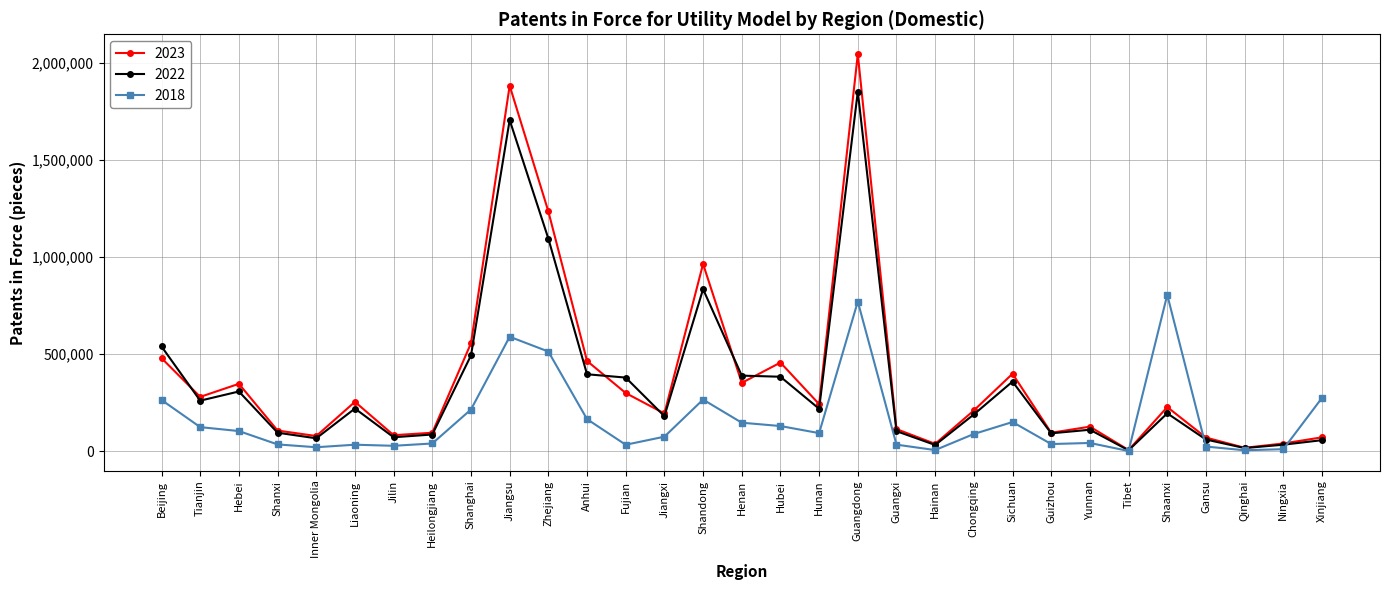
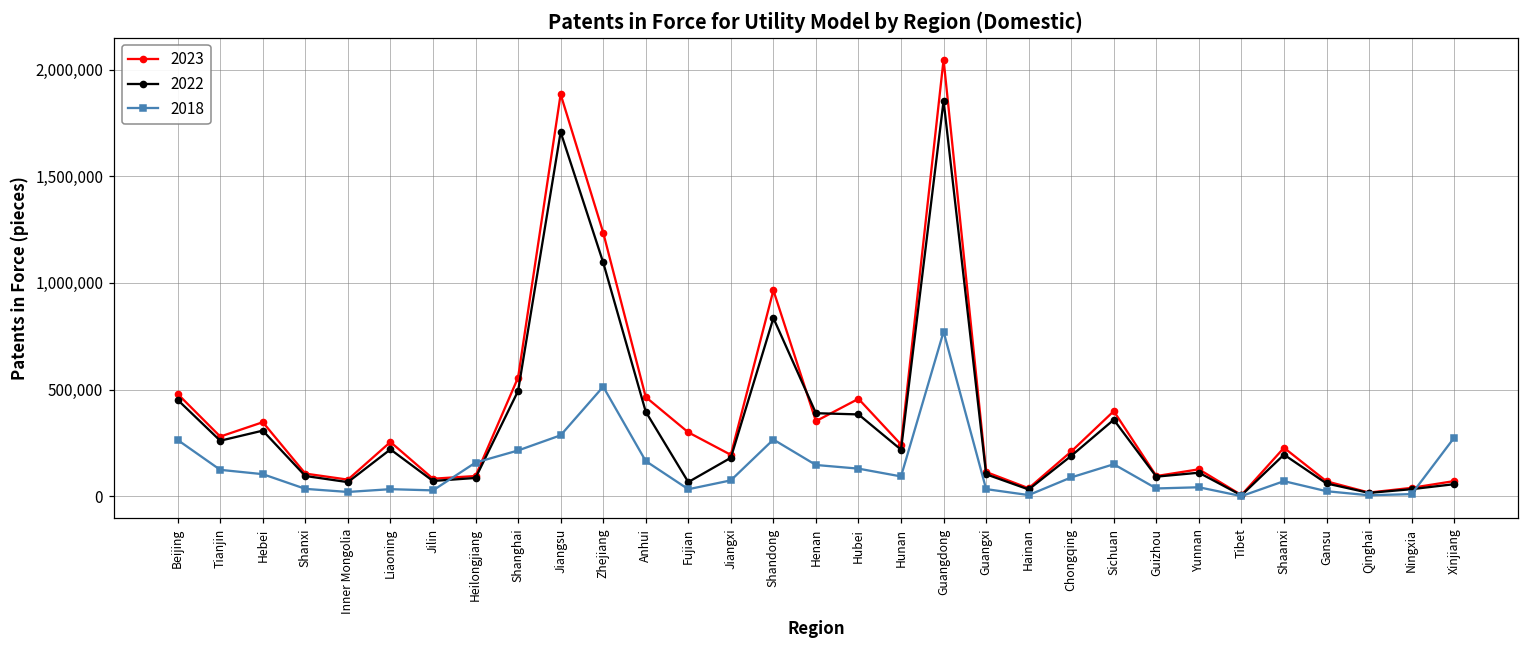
  {
    "2023": {
      "Beijing": "480,000",
      "Tianjin": "280,000",
      "Hebei": "350,000",
      "Liaoning": "250,000",
      "Shanghai": "560,000",
      "Jiangsu": "1,880,000",
      "Zhejiang": "1,240,000",
      "Anhui": "470,000",
      "Fujian": "300,000",
      "Jiangxi": "190,000",
      "Shandong": "970,000",
      "Henan": "350,000",
      "Hubei": "460,000",
      "Hunan": "240,000",
      "Guangdong": "2,050,000",
      "Chongqing": "210,000",
      "Sichuan": "400,000",
      "Yunnan": "130,000",
      "Shaanxi": "230,000",
      "Xinjiang": "70,000"
    },
    "2022": {
-     "Beijing": "540,000",
+     "Beijing": "450,000",
      "Tianjin": "260,000",
      "Hebei": "310,000",
      "Liaoning": "220,000",
      "Shanghai": "490,000",
      "Jiangsu": "1,710,000",
      "Zhejiang": "1,100,000",
      "Anhui": "400,000",
-     "Fujian": "380,000",
+     "Fujian": "70,000",
      "Jiangxi": "180,000",
      "Shandong": "840,000",
      "Henan": "390,000",
      "Hubei": "380,000",
      "Hunan": "220,000",
      "Guangdong": "1,850,000",
      "Chongqing": "190,000",
      "Sichuan": "360,000",
      "Yunnan": "110,000",
      "Shaanxi": "200,000",
      "Xinjiang": "60,000"
    },
    "2018": {
      "Beijing": "260,000",
      "Tianjin": "120,000",
      "Hebei": "100,000",
      "Shanxi": "30,000",
      "Inner Mongolia": "20,000",
      "Liaoning": "30,000",
      "Jilin": "30,000",
-     "Heilongjiang": "40,000",
+     "Heilongjiang": "160,000",
      "Shanghai": "210,000",
-     "Jiangsu": "590,000",
+     "Jiangsu": "290,000",
      "Zhejiang": "510,000",
      "Anhui": "170,000",
      "Fujian": "30,000",
      "Jiangxi": "70,000",
      "Shandong": "270,000",
      "Henan": "150,000",
      "Hubei": "130,000",
      "Hunan": "90,000",
      "Guangdong": "770,000",
      "Guangxi": "30,000",
      "Hainan": "10,000",
      "Chongqing": "90,000",
      "Sichuan": "150,000",
      "Guizhou": "40,000",
      "Yunnan": "40,000",
-     "Shaanxi": "810,000",
+     "Shaanxi": "70,000",
      "Gansu": "20,000",
      "Ningxia": "10,000",
      "Xinjiang": "270,000"
    }
  }
